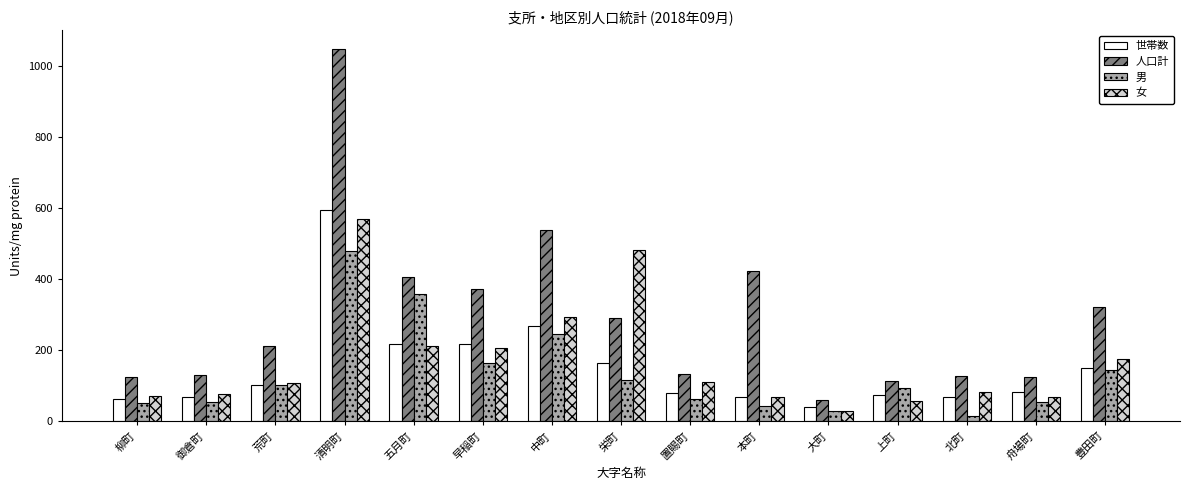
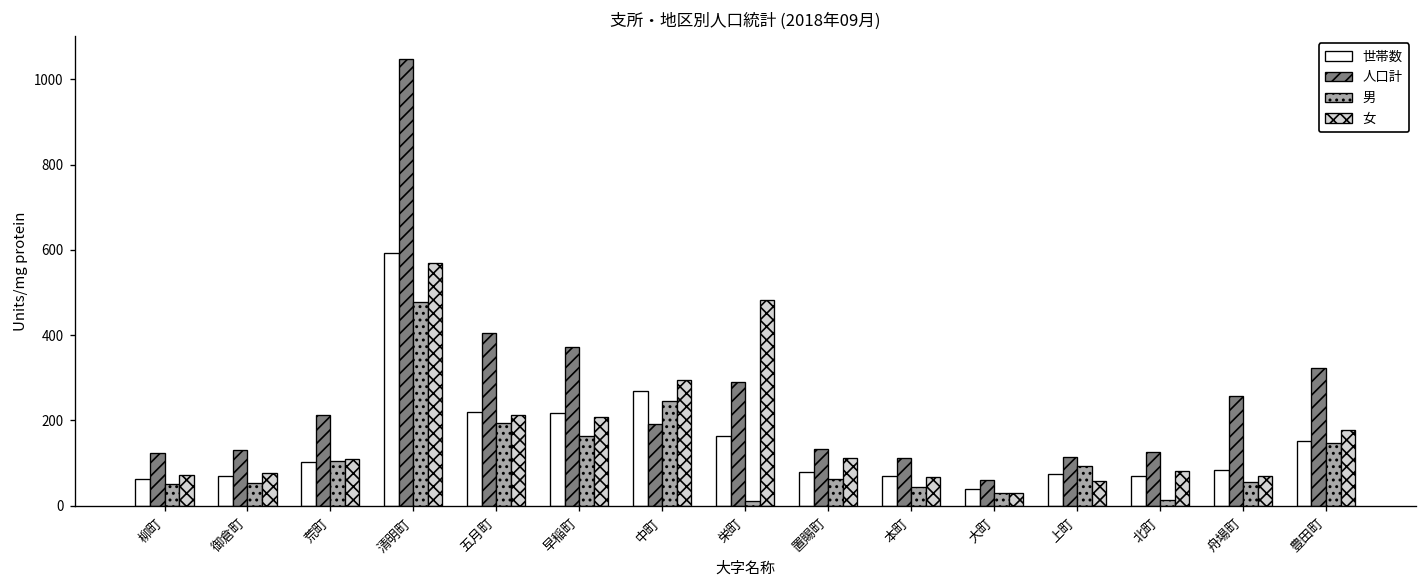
  {
    "世帯数": {
      "柳町": 60,
      "御倉町": 70,
      "荒町": 100,
      "清明町": 590,
      "五月町": 220,
      "早稲町": 220,
      "中町": 270,
      "栄町": 160,
      "置賜町": 80,
      "本町": 70,
      "大町": 40,
      "上町": 80,
      "北町": 70,
      "舟場町": 80,
      "豊田町": 150
    },
    "人口計": {
      "柳町": 120,
      "御倉町": 130,
      "荒町": 210,
      "清明町": 1050,
      "五月町": 410,
      "早稲町": 370,
-     "中町": 540,
+     "中町": 190,
      "栄町": 290,
      "置賜町": 130,
-     "本町": 420,
+     "本町": 110,
      "大町": 60,
      "上町": 110,
      "北町": 130,
-     "舟場町": 120,
+     "舟場町": 260,
      "豊田町": 320
    },
    "男": {
      "柳町": 50,
      "御倉町": 50,
      "荒町": 100,
      "清明町": 480,
-     "五月町": 360,
+     "五月町": 190,
      "早稲町": 160,
      "中町": 250,
-     "栄町": 120,
+     "栄町": 10,
      "置賜町": 60,
      "本町": 40,
      "大町": 30,
      "上町": 90,
      "北町": 10,
      "舟場町": 60,
      "豊田町": 150
    },
    "女": {
      "柳町": 70,
      "御倉町": 80,
      "荒町": 110,
      "清明町": 570,
      "五月町": 210,
      "早稲町": 210,
      "中町": 290,
      "栄町": 480,
      "置賜町": 110,
      "本町": 70,
      "大町": 30,
      "上町": 60,
      "北町": 80,
      "舟場町": 70,
      "豊田町": 180
    }
  }
